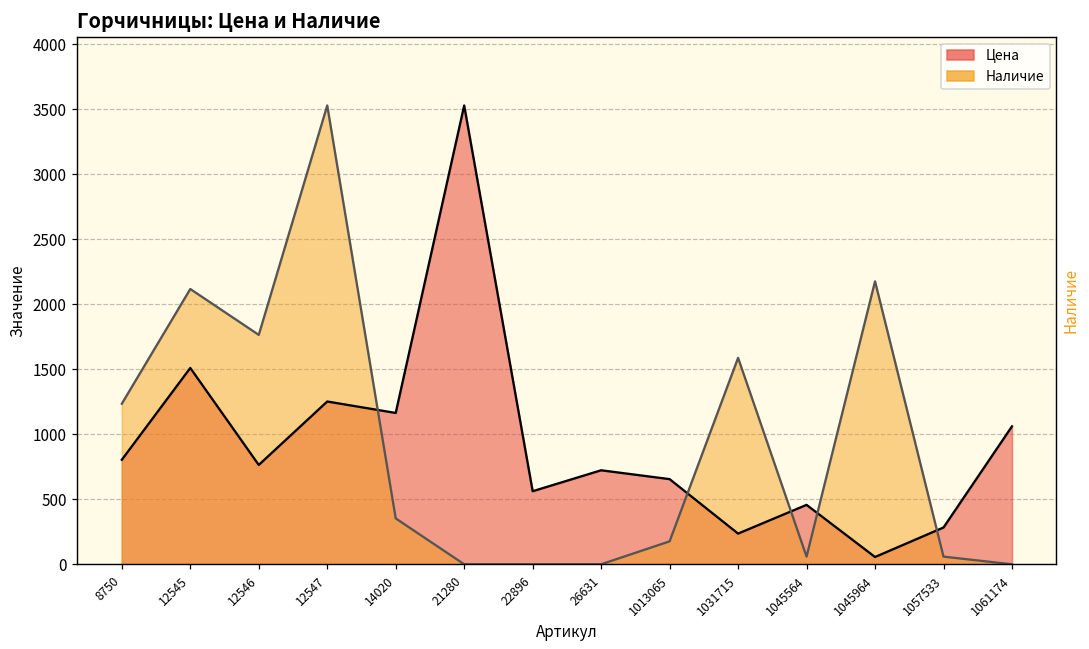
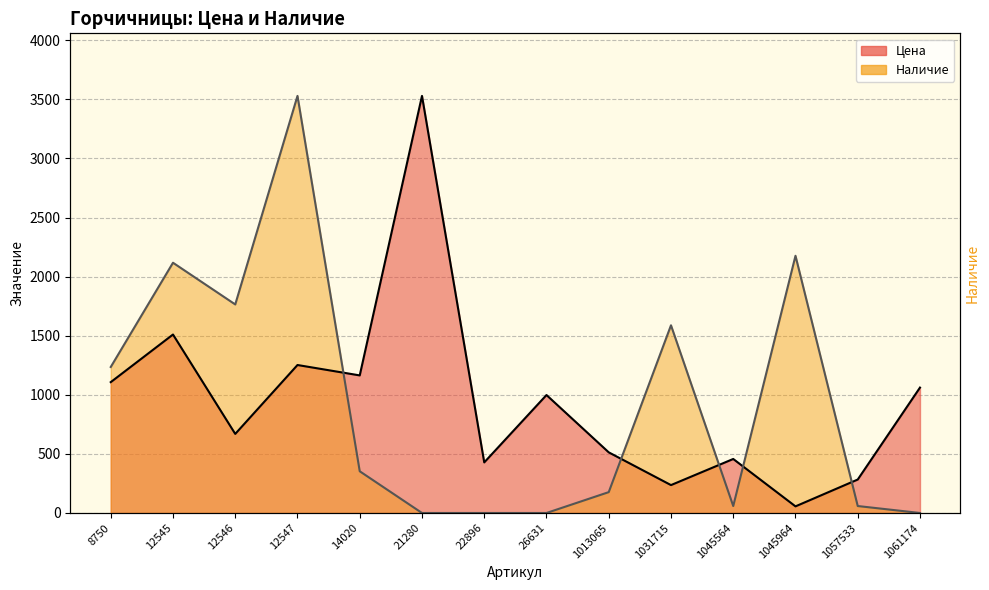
  {
    "Цена": {
-     "8750": 800,
+     "8750": 1110,
      "12545": 1510,
-     "12546": 760,
+     "12546": 670,
      "12547": 1250,
      "14020": 1160,
      "21280": 3530,
-     "22896": 560,
-     "26631": 720,
-     "1013065": 660,
+     "22896": 430,
+     "26631": 1000,
+     "1013065": 510,
      "1031715": 240,
      "1045564": 460,
      "1045964": 60,
      "1057533": 280,
      "1061174": 1060
    }
  }
